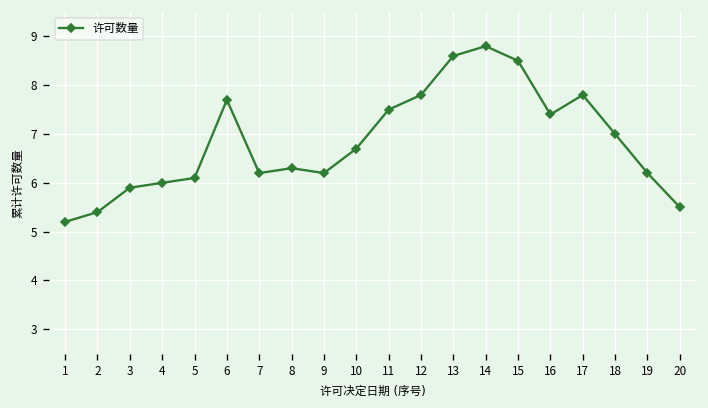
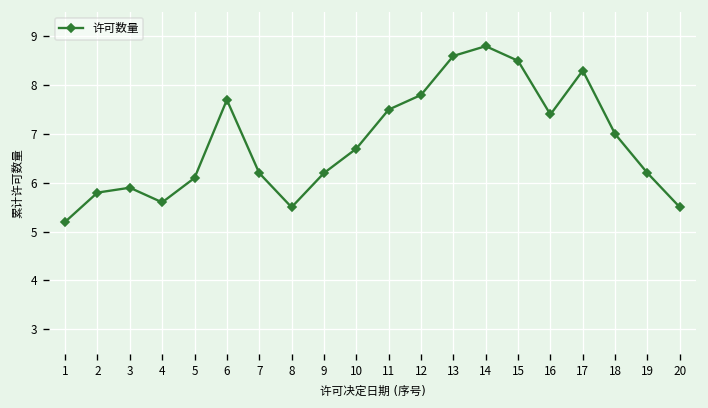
  {
    "1": 5.2,
-   "2": 5.4,
+   "2": 5.8,
    "3": 5.9,
-   "4": 6.0,
+   "4": 5.6,
    "5": 6.1,
    "6": 7.7,
    "7": 6.2,
-   "8": 6.3,
+   "8": 5.5,
    "9": 6.2,
    "10": 6.7,
    "11": 7.5,
    "12": 7.8,
    "13": 8.6,
    "14": 8.8,
    "15": 8.5,
    "16": 7.4,
-   "17": 7.8,
+   "17": 8.3,
    "18": 7.0,
    "19": 6.2,
    "20": 5.5
  }
